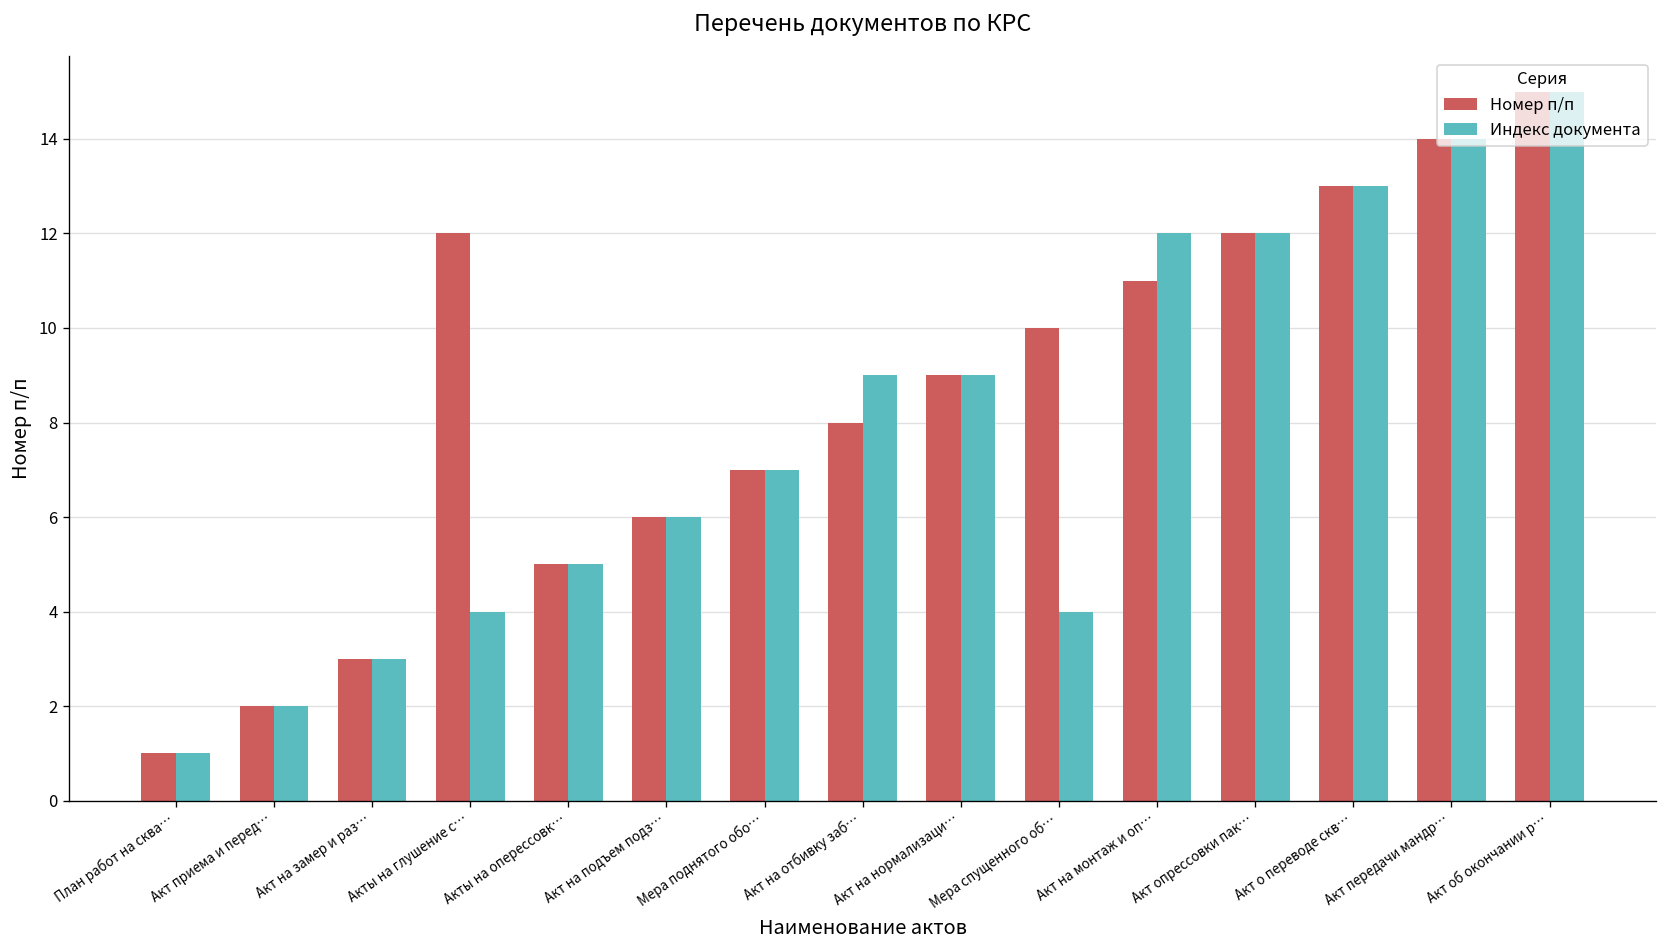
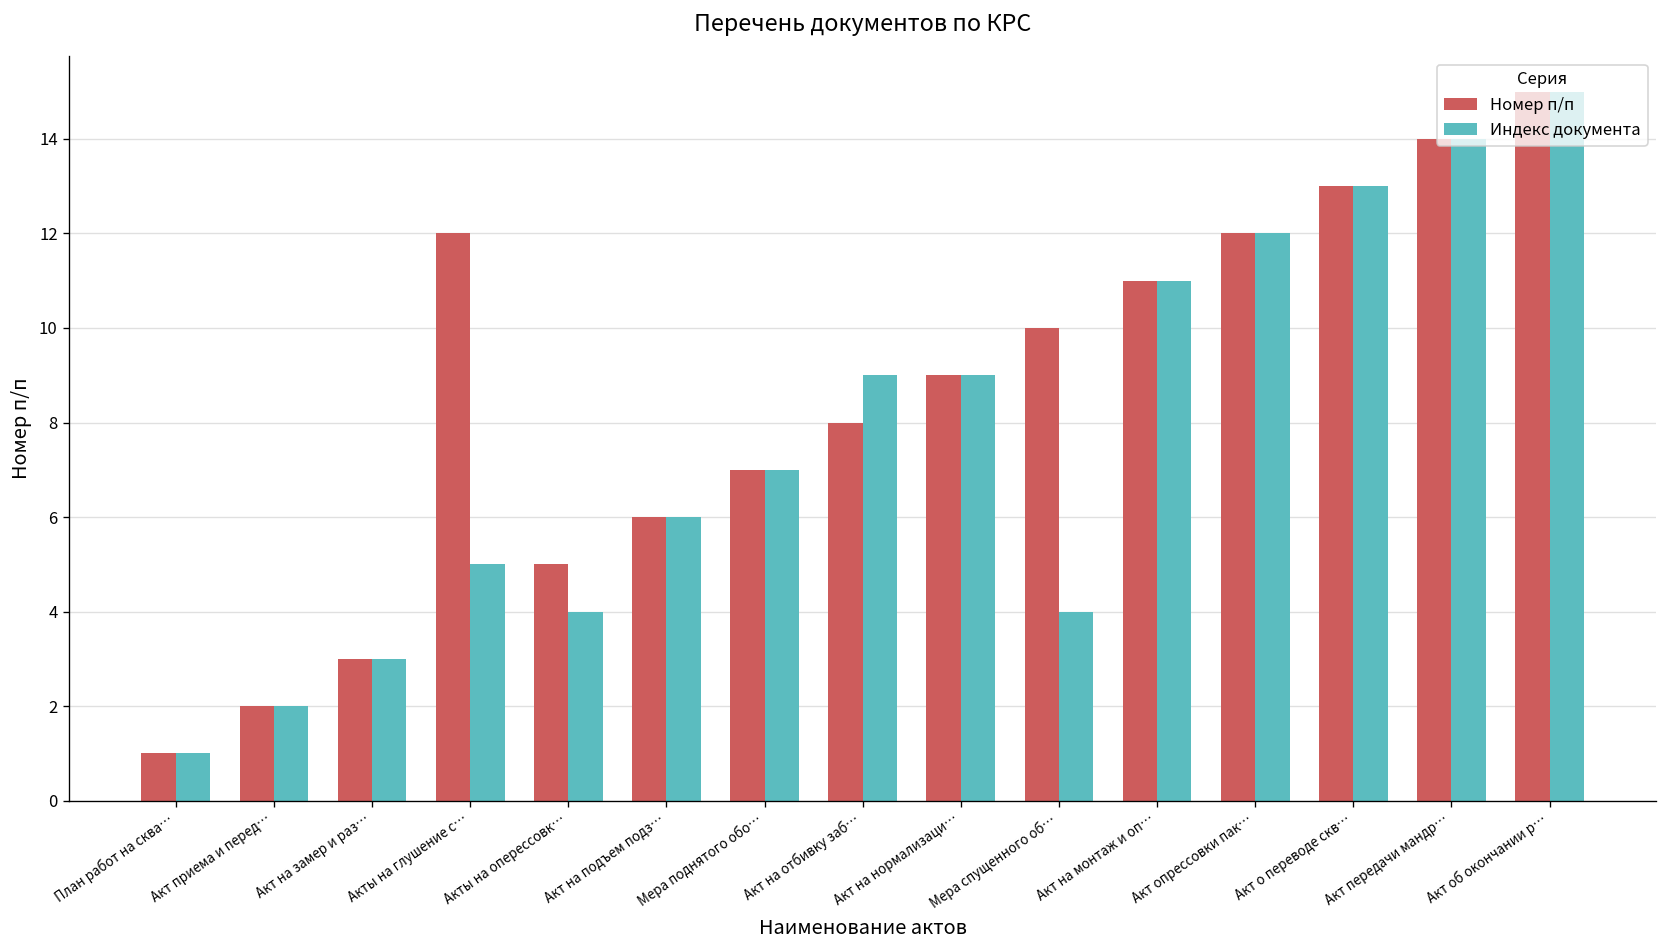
  {
    "Номер п/п": {
      "План работ на сква…": 1,
      "Акт приема и перед…": 2,
      "Акт на замер и раз…": 3,
      "Акты на глушение с…": 12,
      "Акты на оперессовк…": 5,
      "Акт на подъем подз…": 6,
      "Мера поднятого обо…": 7,
      "Акт на отбивку заб…": 8,
      "Акт на нормализаци…": 9,
      "Мера спущенного об…": 10,
      "Акт на монтаж и оп…": 11,
      "Акт опрессовки пак…": 12,
      "Акт о переводе скв…": 13,
      "Акт передачи мандр…": 14
    },
    "Индекс документа": {
      "План работ на сква…": 1,
      "Акт приема и перед…": 2,
      "Акт на замер и раз…": 3,
-     "Акты на глушение с…": 4,
-     "Акты на оперессовк…": 5,
+     "Акты на глушение с…": 5,
+     "Акты на оперессовк…": 4,
      "Акт на подъем подз…": 6,
      "Мера поднятого обо…": 7,
      "Акт на отбивку заб…": 9,
      "Акт на нормализаци…": 9,
      "Мера спущенного об…": 4,
-     "Акт на монтаж и оп…": 12,
+     "Акт на монтаж и оп…": 11,
      "Акт опрессовки пак…": 12,
      "Акт о переводе скв…": 13
    }
  }
